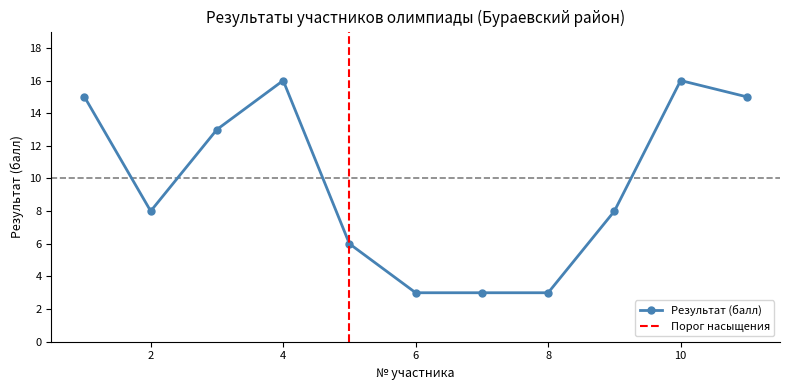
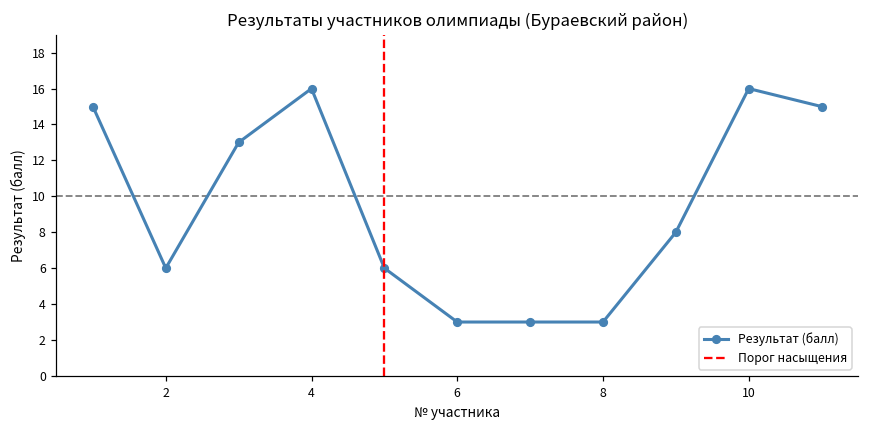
  {
-   "2": 8,
+   "2": 6,
    "4": 16,
    "6": 3,
    "8": 3,
    "10": 16
  }
